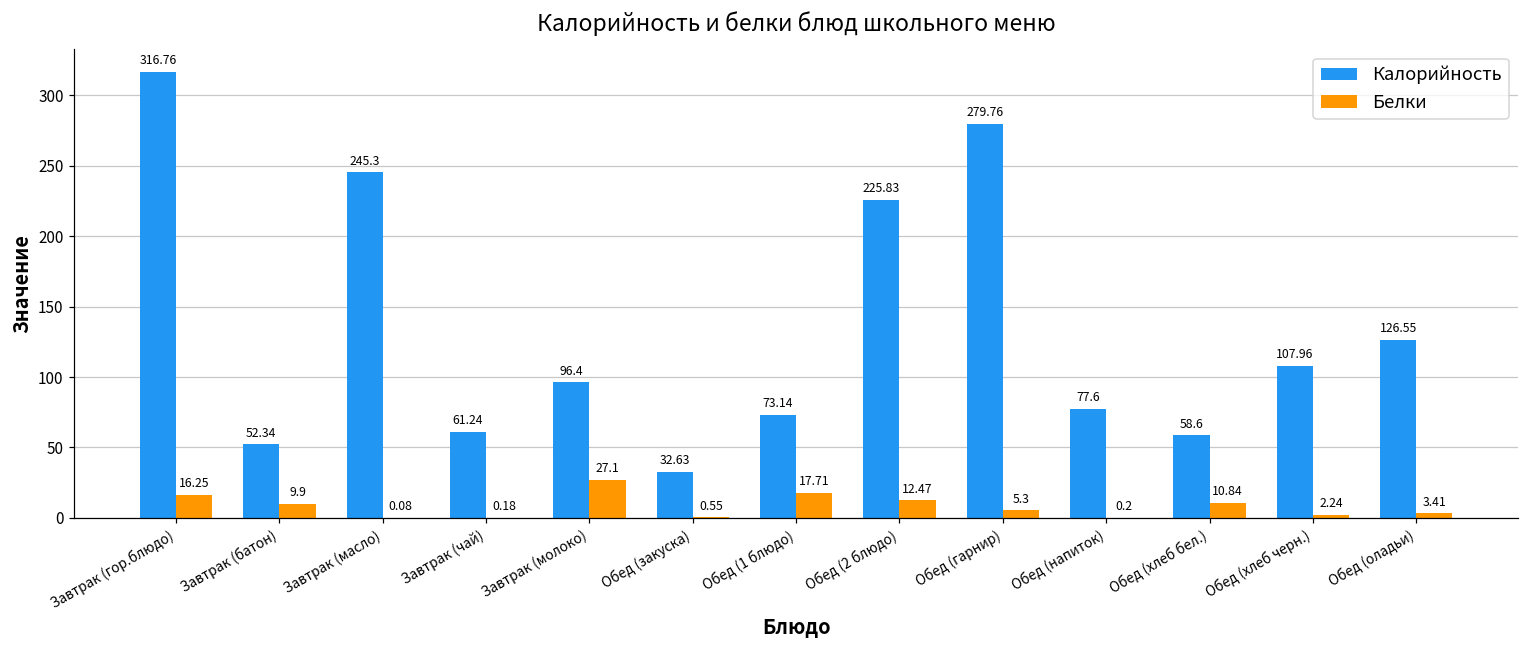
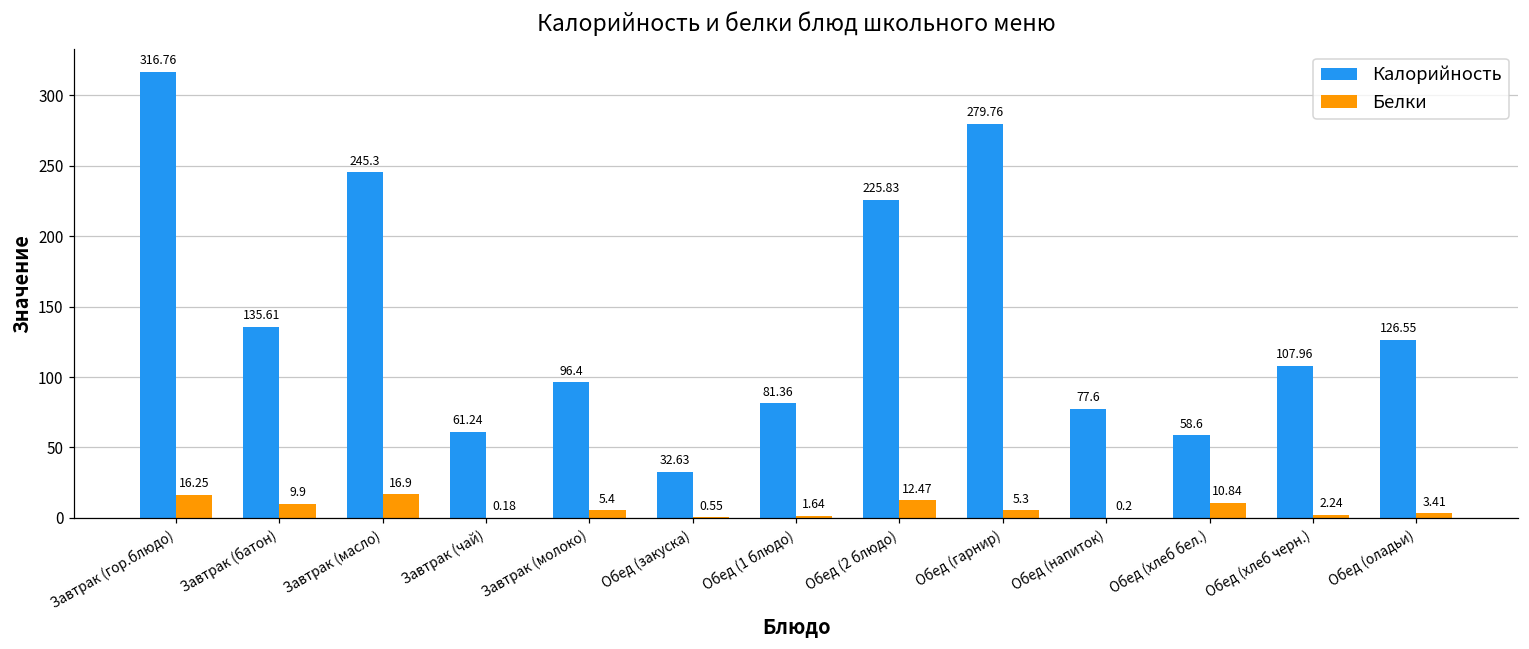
  {
    "Калорийность": {
      "Завтрак (гор.блюдо)": 316.76,
-     "Завтрак (батон)": 52.34,
+     "Завтрак (батон)": 135.61,
      "Завтрак (масло)": 245.3,
      "Завтрак (чай)": 61.24,
      "Завтрак (молоко)": 96.4,
      "Обед (закуска)": 32.63,
-     "Обед (1 блюдо)": 73.14,
+     "Обед (1 блюдо)": 81.36,
      "Обед (2 блюдо)": 225.83,
      "Обед (гарнир)": 279.76,
      "Обед (напиток)": 77.6,
      "Обед (хлеб бел.)": 58.6,
      "Обед (хлеб черн.)": 107.96,
      "Обед (оладьи)": 126.55
    },
    "Белки": {
      "Завтрак (гор.блюдо)": 16.25,
      "Завтрак (батон)": 9.9,
-     "Завтрак (масло)": 0.08,
+     "Завтрак (масло)": 16.9,
      "Завтрак (чай)": 0.18,
-     "Завтрак (молоко)": 27.1,
+     "Завтрак (молоко)": 5.4,
      "Обед (закуска)": 0.55,
-     "Обед (1 блюдо)": 17.71,
+     "Обед (1 блюдо)": 1.64,
      "Обед (2 блюдо)": 12.47,
      "Обед (гарнир)": 5.3,
      "Обед (напиток)": 0.2,
      "Обед (хлеб бел.)": 10.84,
      "Обед (хлеб черн.)": 2.24,
      "Обед (оладьи)": 3.41
    }
  }
